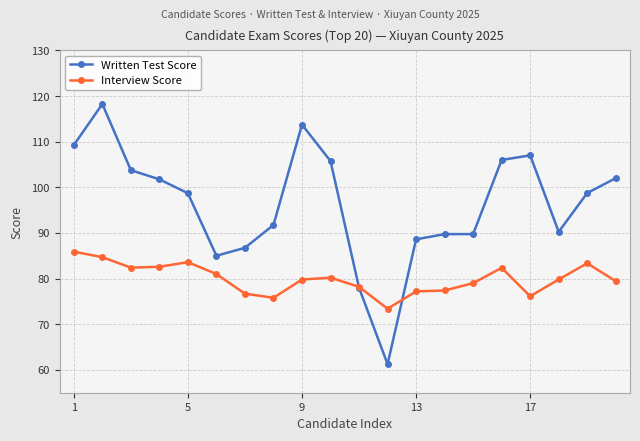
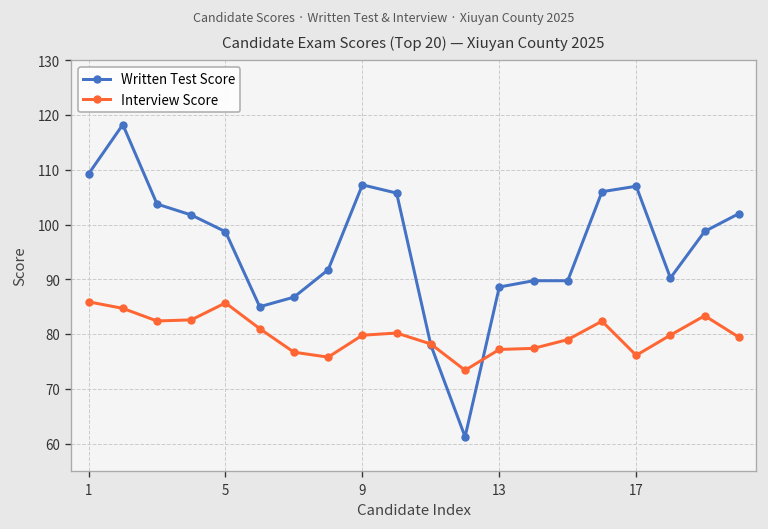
  {
    "Written Test Score": {
      "1": 109,
      "5": 99,
-     "9": 114,
+     "9": 107,
      "13": 89,
      "17": 107
    },
    "Interview Score": {
      "1": 86,
-     "5": 84,
+     "5": 86,
      "9": 80,
      "13": 77,
      "17": 76
    }
  }
